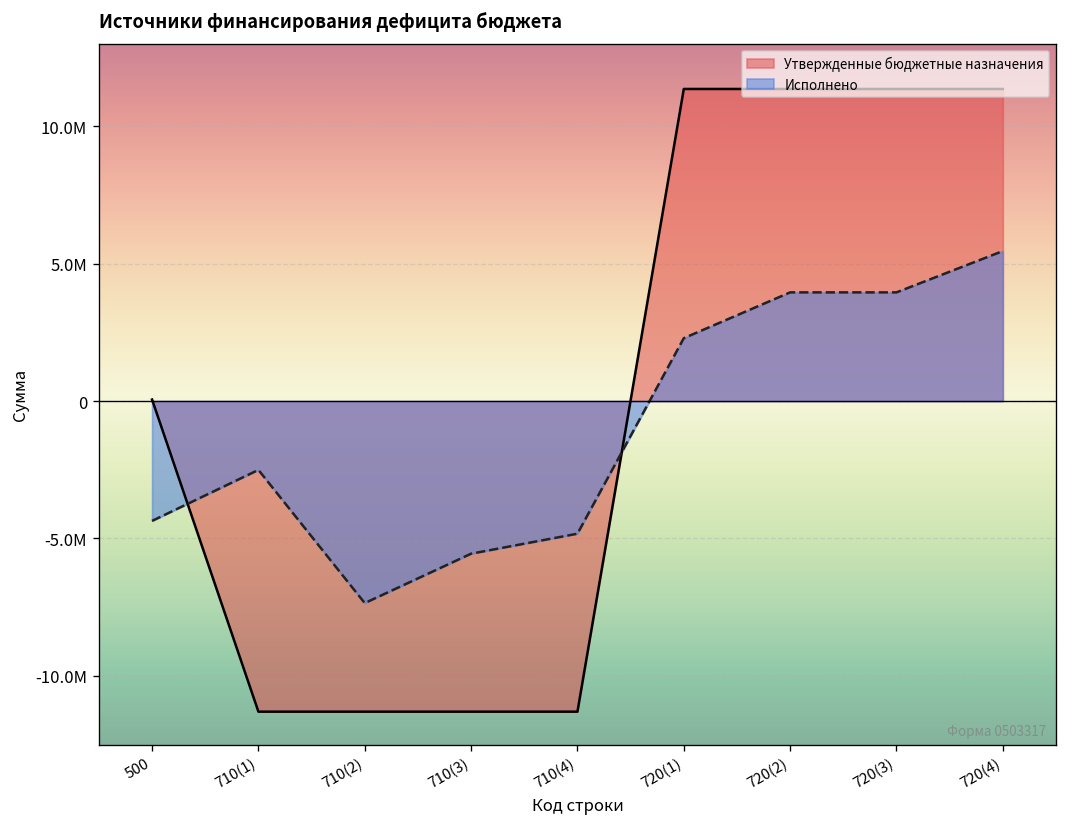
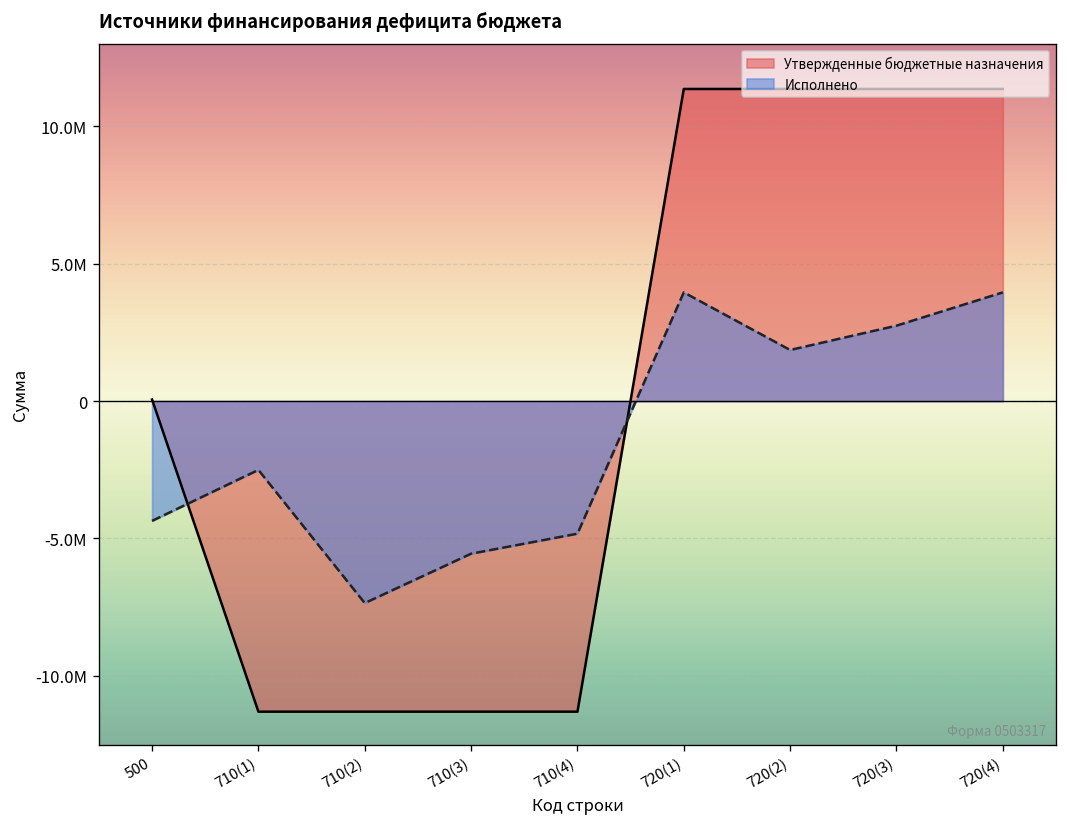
  {
    "Исполнено": {
-     "720(1)": 2300000,
-     "720(2)": 4000000,
-     "720(3)": 4000000,
-     "720(4)": 5500000
+     "720(1)": 4000000,
+     "720(2)": 1900000,
+     "720(3)": 2700000,
+     "720(4)": 4000000
    }
  }
